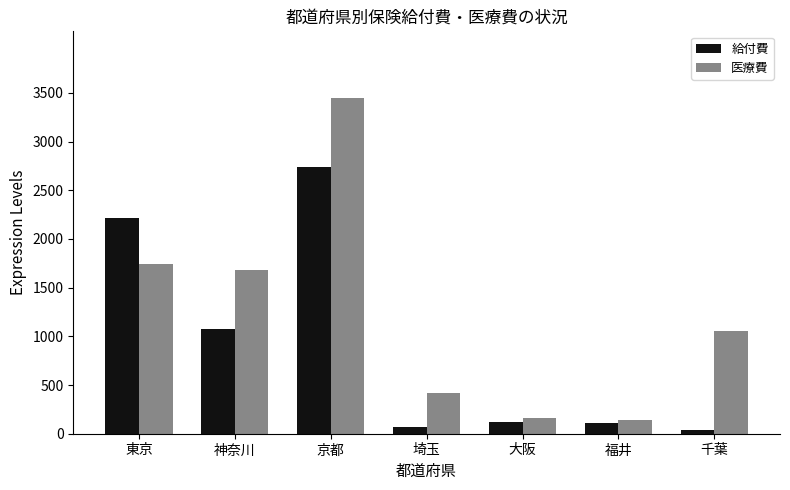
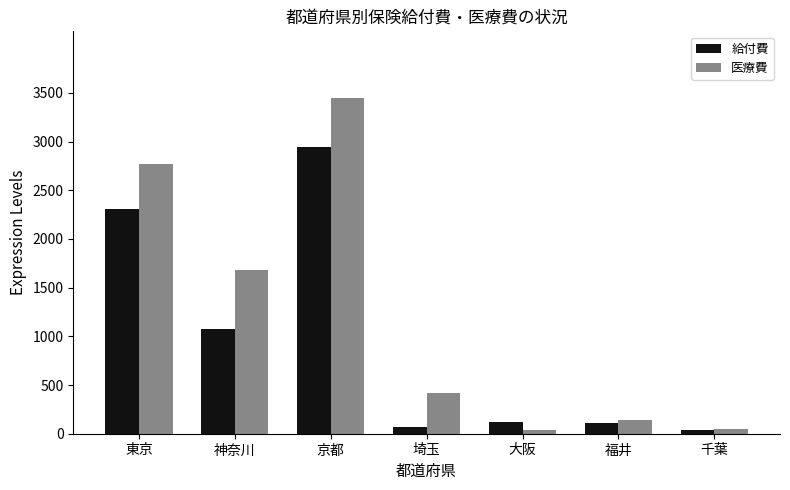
  {
    "給付費": {
-     "東京": 2200,
+     "東京": 2300,
      "神奈川": 1100,
-     "京都": 2700,
+     "京都": 2900,
      "埼玉": 100,
      "大阪": 100,
      "福井": 100,
      "千葉": 0
    },
    "医療費": {
-     "東京": 1700,
+     "東京": 2800,
      "神奈川": 1700,
      "京都": 3400,
      "埼玉": 400,
-     "大阪": 200,
+     "大阪": 0,
      "福井": 100,
-     "千葉": 1100
+     "千葉": 100
    }
  }
